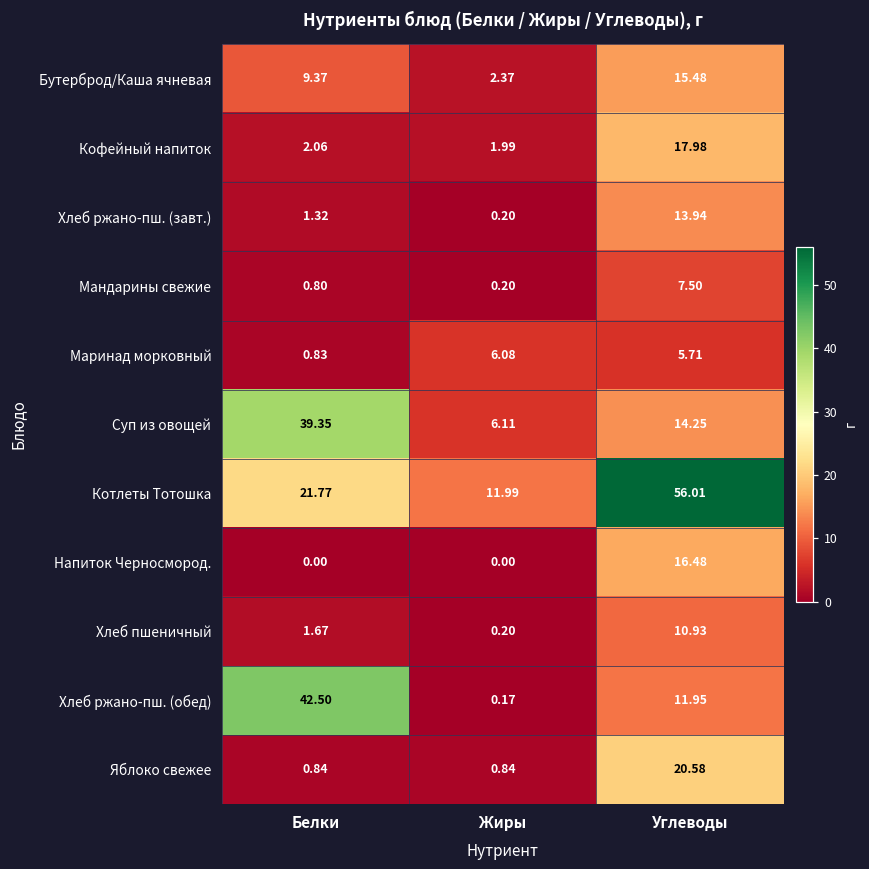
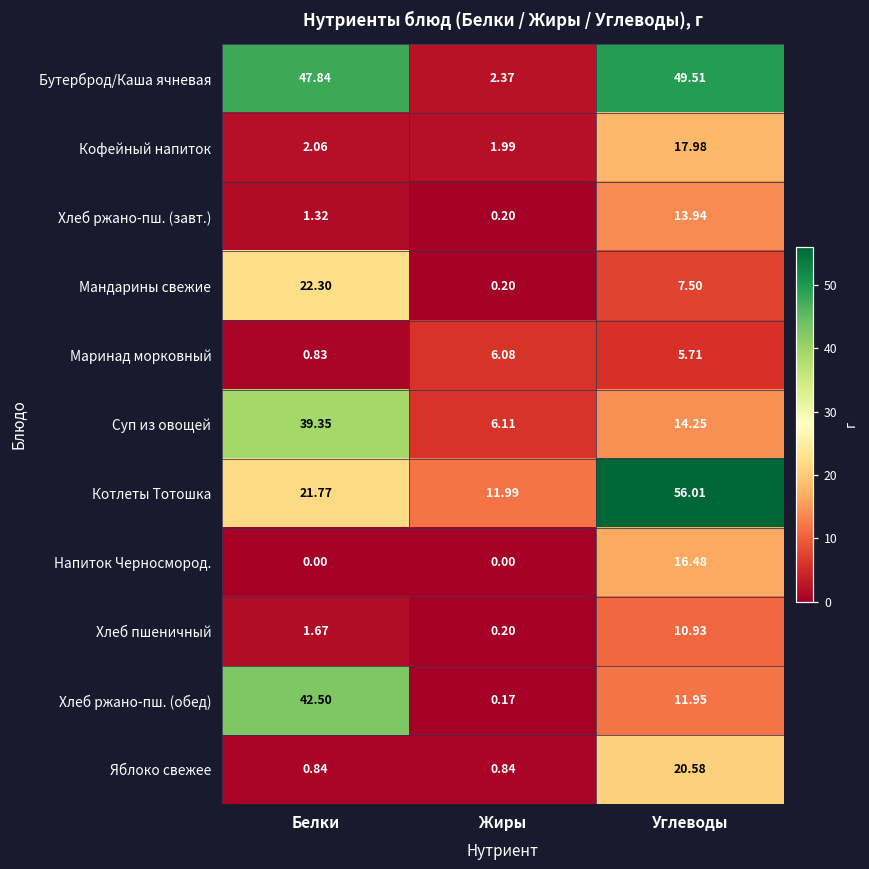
  {
    "Бутерброд/Каша ячневая": {
-     "Белки": 9.37,
+     "Белки": 47.84,
      "Жиры": 2.37,
-     "Углеводы": 15.48
+     "Углеводы": 49.51
    },
    "Кофейный напиток": {
      "Белки": 2.06,
      "Жиры": 1.99,
      "Углеводы": 17.98
    },
    "Хлеб ржано-пш. (завт.)": {
      "Белки": 1.32,
      "Жиры": 0.20,
      "Углеводы": 13.94
    },
    "Мандарины свежие": {
-     "Белки": 0.80,
+     "Белки": 22.30,
      "Жиры": 0.20,
      "Углеводы": 7.50
    },
    "Маринад морковный": {
      "Белки": 0.83,
      "Жиры": 6.08,
      "Углеводы": 5.71
    },
    "Суп из овощей": {
      "Белки": 39.35,
      "Жиры": 6.11,
      "Углеводы": 14.25
    },
    "Котлеты Тотошка": {
      "Белки": 21.77,
      "Жиры": 11.99,
      "Углеводы": 56.01
    },
    "Напиток Черносмород.": {
      "Белки": 0.00,
      "Жиры": 0.00,
      "Углеводы": 16.48
    },
    "Хлеб пшеничный": {
      "Белки": 1.67,
      "Жиры": 0.20,
      "Углеводы": 10.93
    },
    "Хлеб ржано-пш. (обед)": {
      "Белки": 42.50,
      "Жиры": 0.17,
      "Углеводы": 11.95
    },
    "Яблоко свежее": {
      "Белки": 0.84,
      "Жиры": 0.84,
      "Углеводы": 20.58
    }
  }
